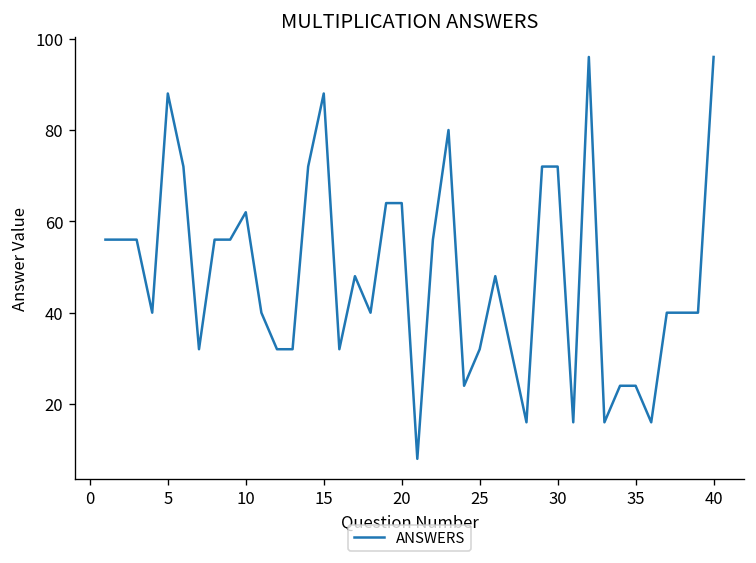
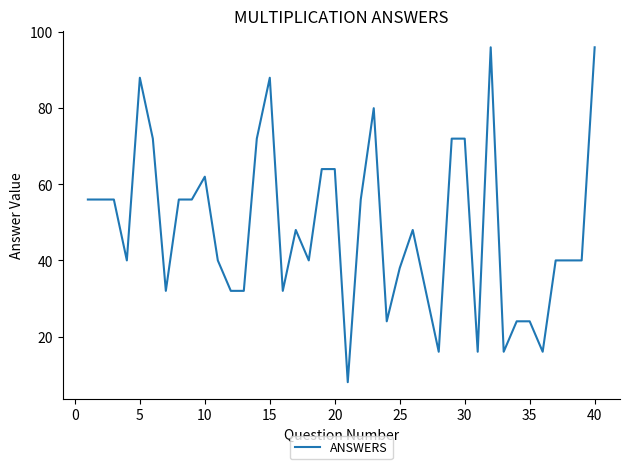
  {
    "5": 88,
    "10": 62,
    "15": 88,
    "20": 64,
-   "25": 32,
+   "25": 38,
    "30": 72,
    "35": 24,
    "40": 96
  }
